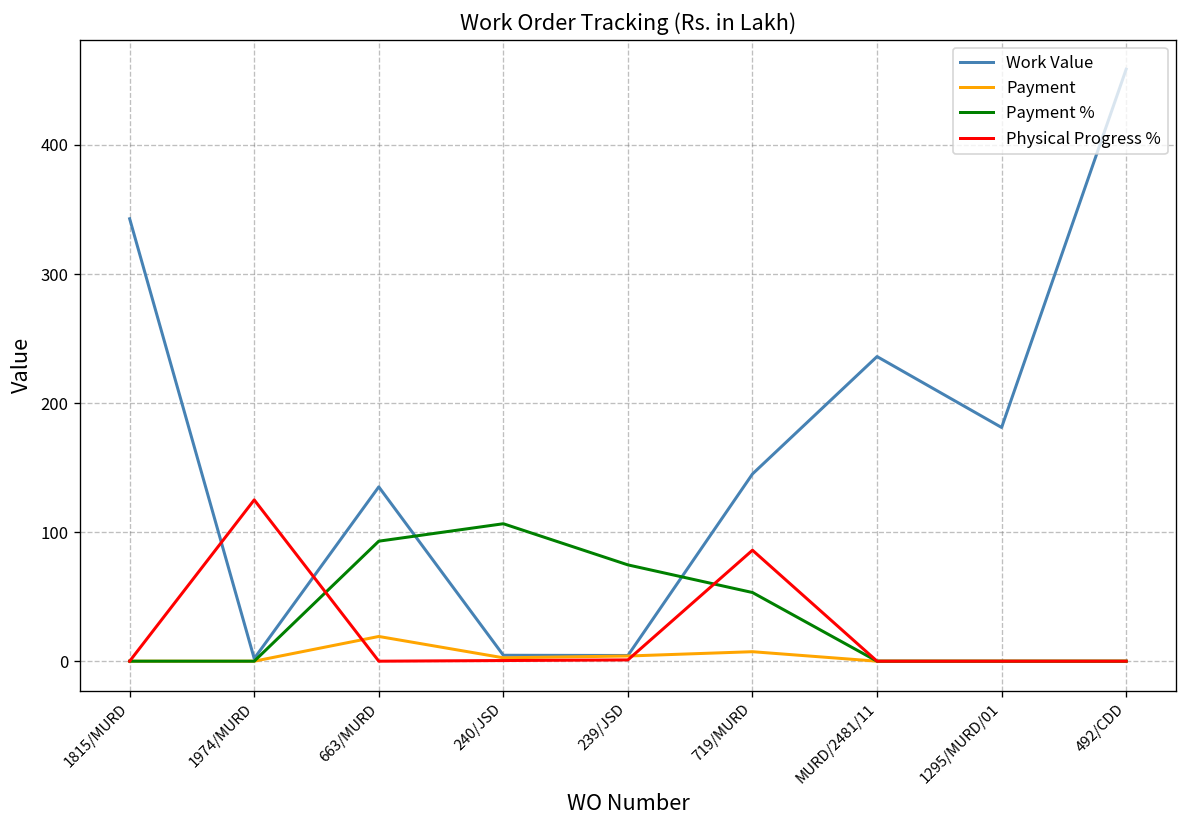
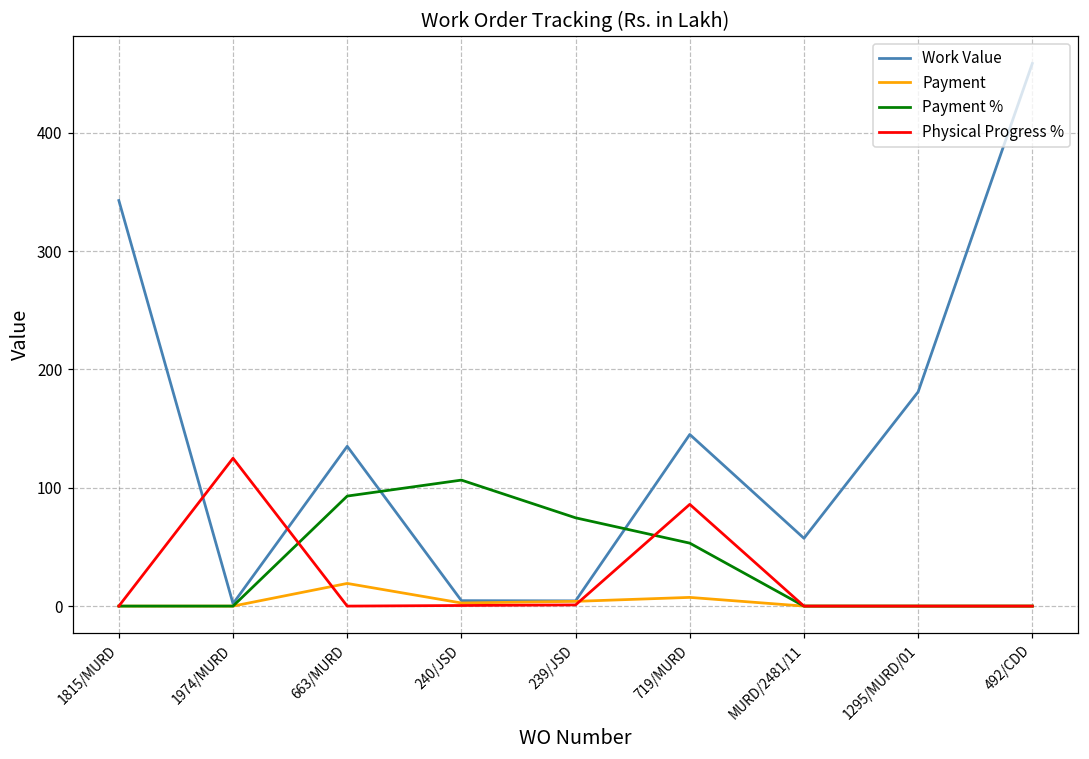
  {
    "Work Value": {
      "1815/MURD": 343,
      "663/MURD": 135,
      "719/MURD": 145,
-     "MURD/2481/11": 236,
+     "MURD/2481/11": 57,
      "1295/MURD/01": 181
    },
    "Payment": {
      "663/MURD": 19,
      "719/MURD": 7
    },
    "Payment %": {
      "663/MURD": 93,
      "240/JSD": 107,
      "239/JSD": 75,
      "719/MURD": 53
    },
    "Physical Progress %": {
      "1974/MURD": 125,
      "663/MURD": 0,
      "239/JSD": 1,
      "719/MURD": 86
    }
  }
